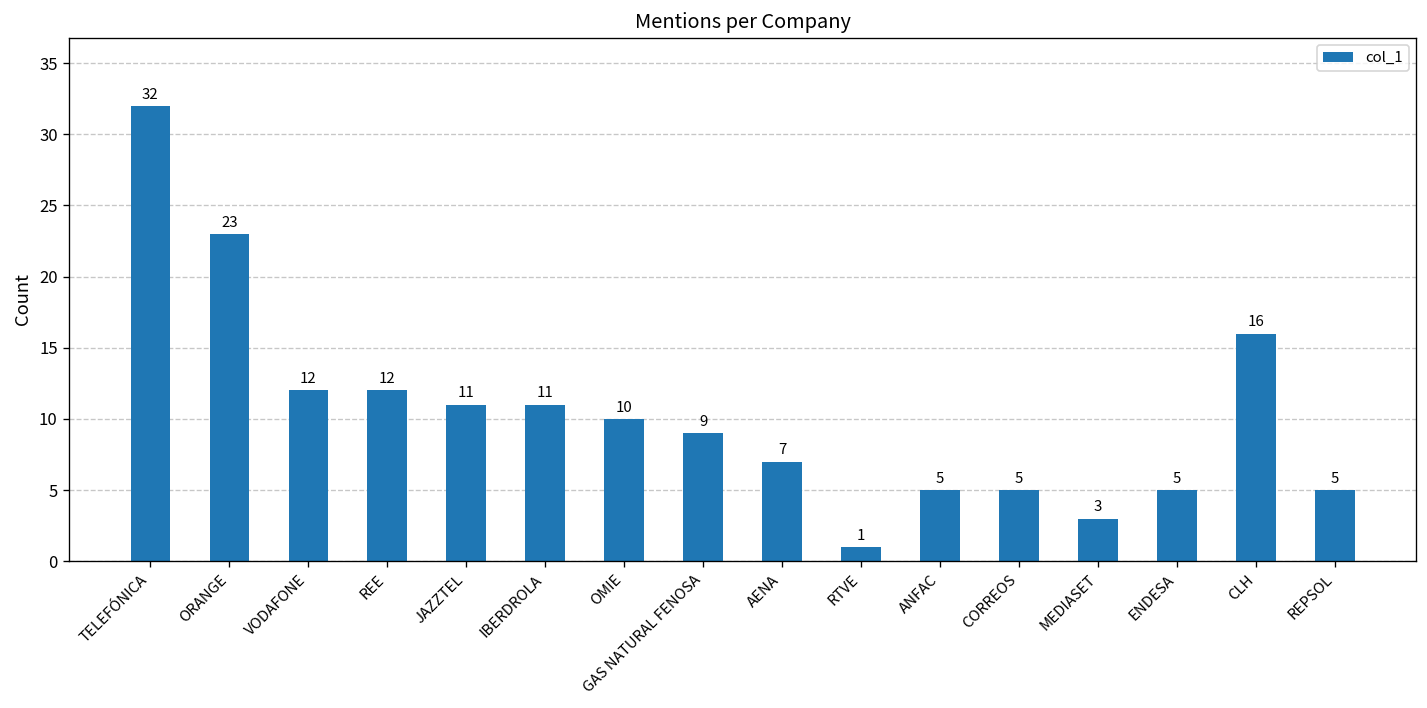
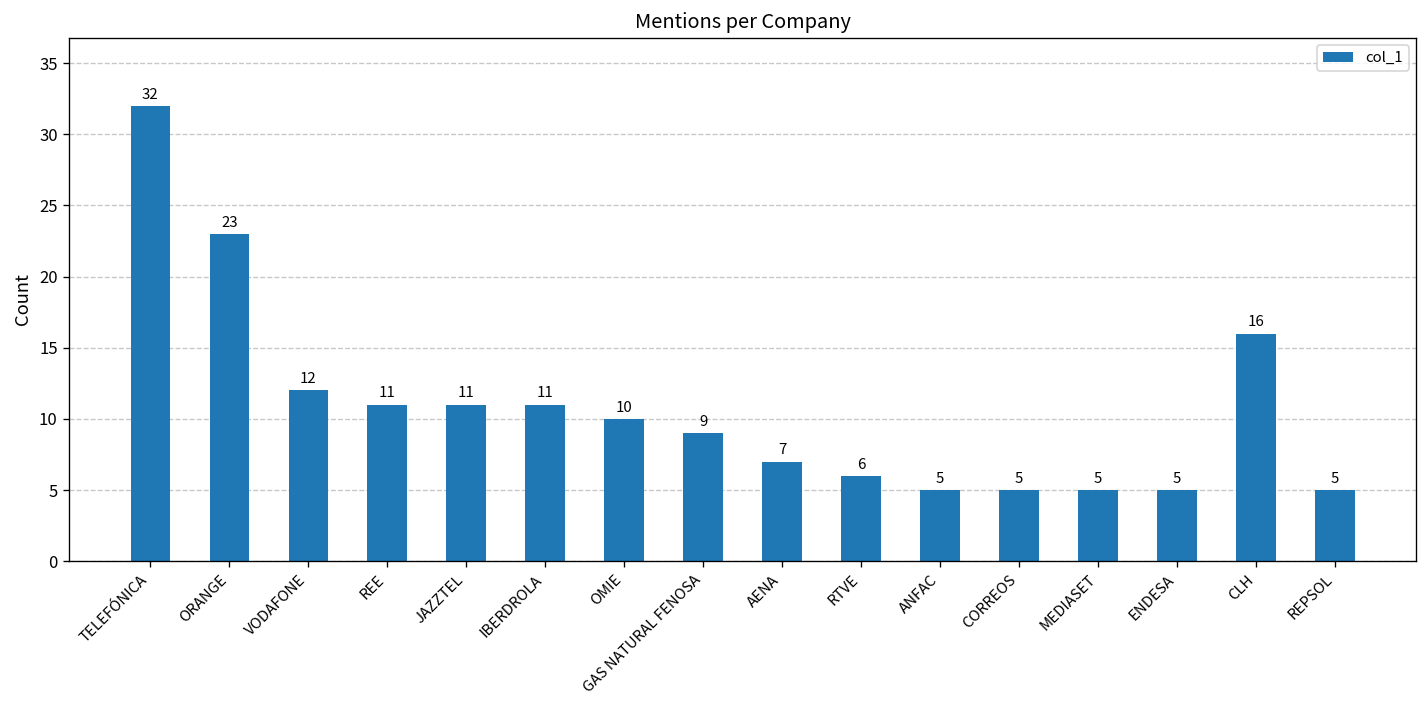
  {
    "TELEFÓNICA": 32,
    "ORANGE": 23,
    "VODAFONE": 12,
-   "REE": 12,
+   "REE": 11,
    "JAZZTEL": 11,
    "IBERDROLA": 11,
    "OMIE": 10,
    "GAS NATURAL FENOSA": 9,
    "AENA": 7,
-   "RTVE": 1,
+   "RTVE": 6,
    "ANFAC": 5,
    "CORREOS": 5,
-   "MEDIASET": 3,
+   "MEDIASET": 5,
    "ENDESA": 5,
    "CLH": 16,
    "REPSOL": 5
  }
